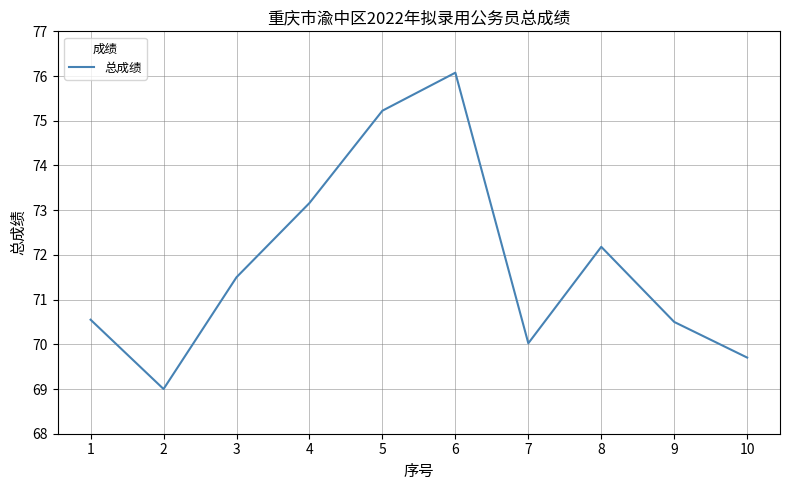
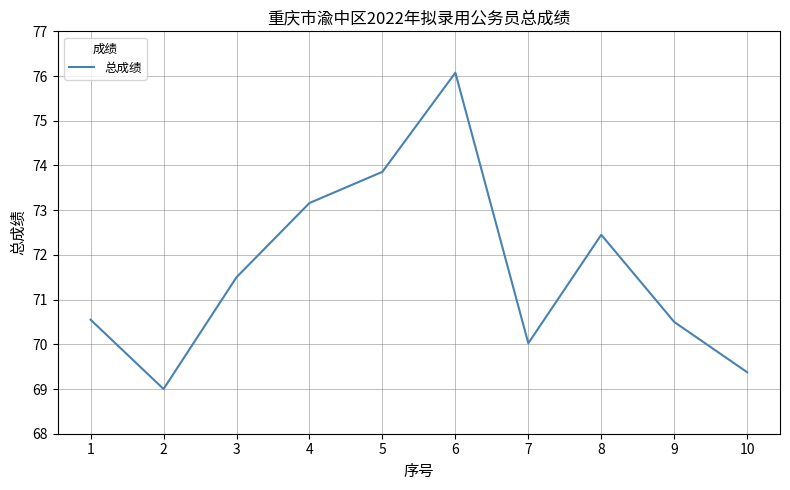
  {
    "1": 70.6,
    "2": 69.0,
    "3": 71.5,
    "4": 73.2,
-   "5": 75.2,
+   "5": 73.9,
    "6": 76.1,
    "7": 70.0,
-   "8": 72.2,
+   "8": 72.5,
    "9": 70.5,
-   "10": 69.7
+   "10": 69.4
  }
